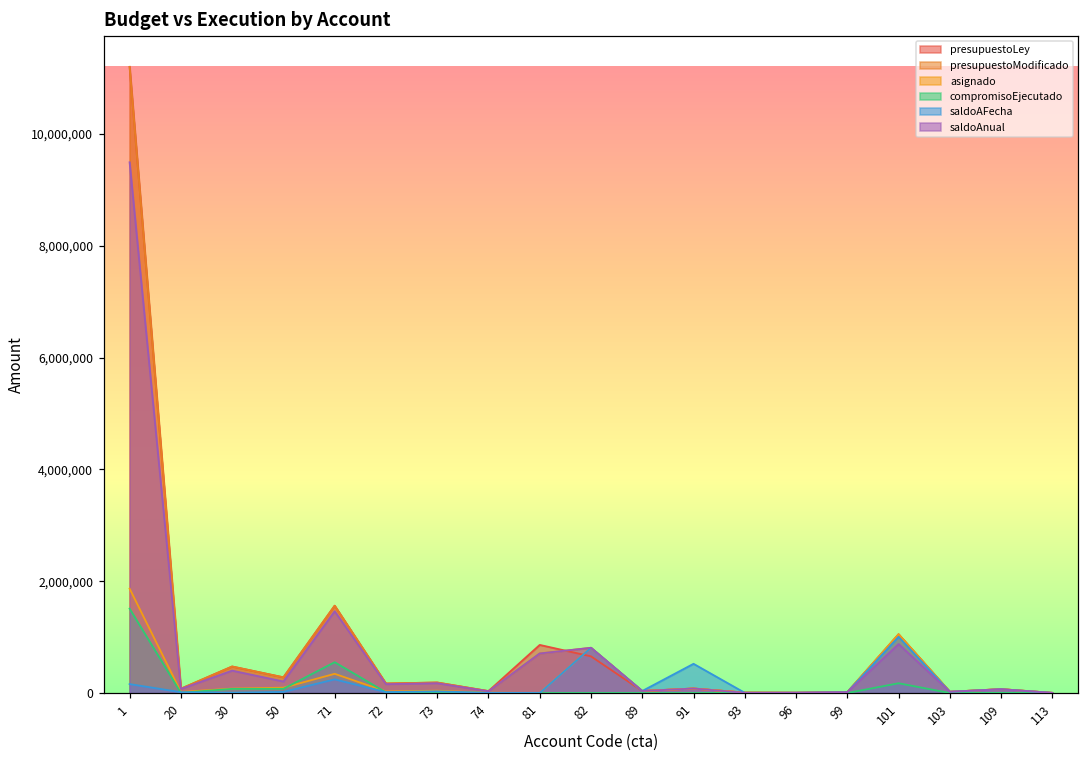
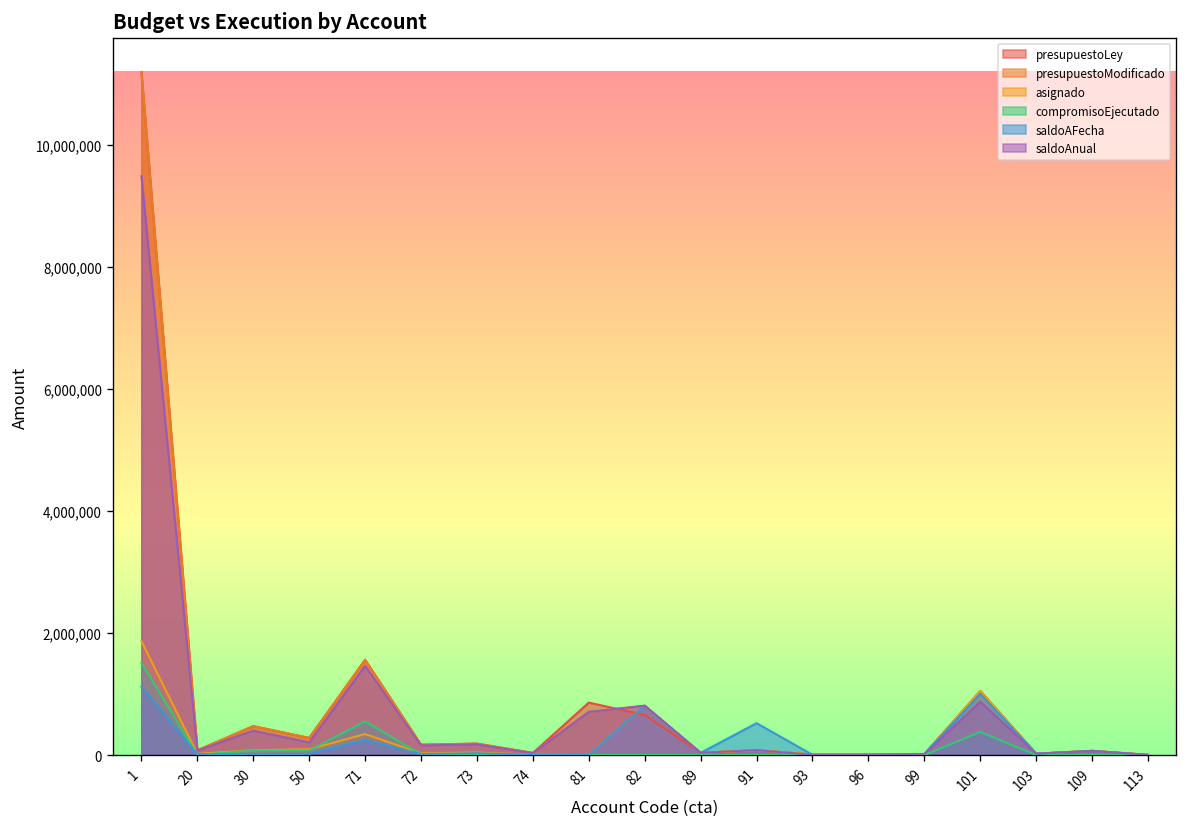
  {
    "compromisoEjecutado": {
      "1": "1,500,000",
      "71": "600,000",
      "82": "0",
      "91": "0",
-     "101": "200,000",
+     "101": "400,000",
      "109": "0"
    },
    "saldoAFecha": {
-     "1": "200,000",
+     "1": "1,100,000",
      "30": "0",
      "50": "0",
      "71": "200,000",
      "91": "500,000"
    },
    "saldoAnual": {
      "1": "9,500,000",
      "30": "400,000",
      "50": "200,000",
      "71": "1,500,000",
      "101": "900,000"
    }
  }
